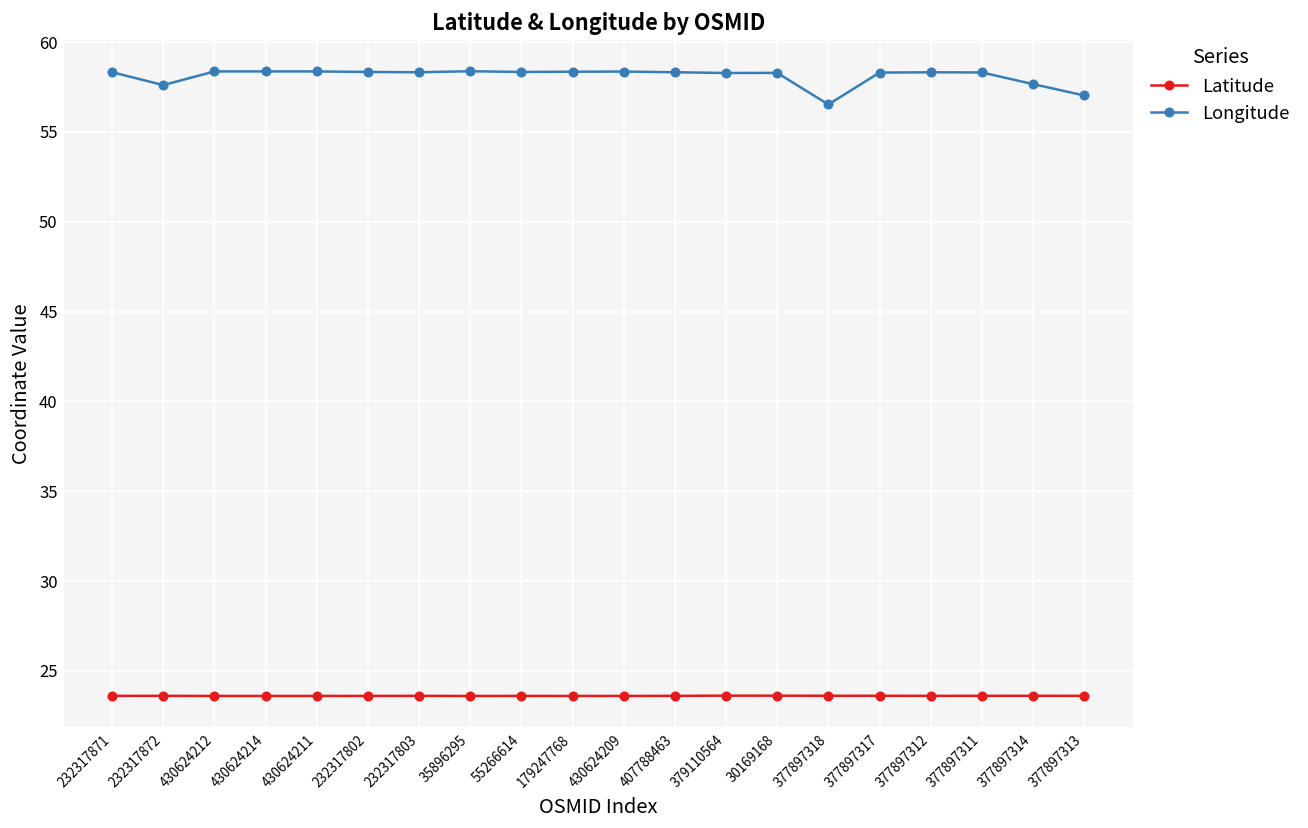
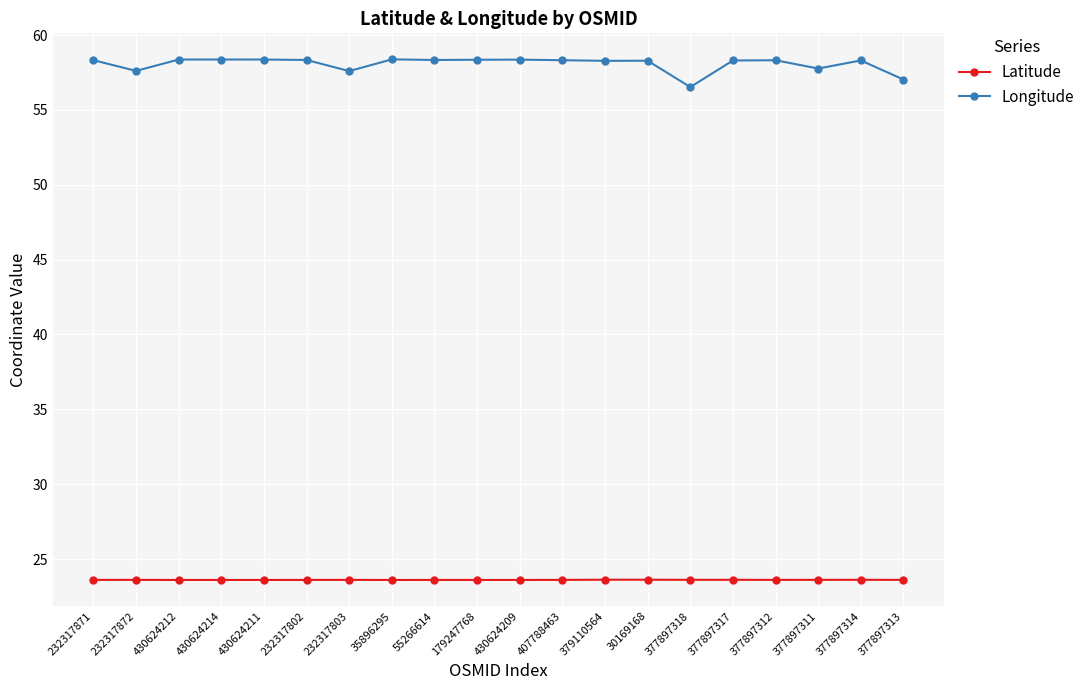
  {
    "Latitude": {
      "232317871": 23.6,
      "232317872": 23.6,
      "430624212": 23.6,
      "430624214": 23.6,
      "430624211": 23.6,
      "232317802": 23.6,
      "232317803": 23.6,
      "35896295": 23.6,
      "55266614": 23.6,
      "179247768": 23.6,
      "430624209": 23.6,
      "407788463": 23.6,
      "379110564": 23.6,
      "30169168": 23.6,
      "377897318": 23.6,
      "377897317": 23.6,
      "377897312": 23.6,
      "377897311": 23.6,
      "377897314": 23.6,
      "377897313": 23.6
    },
    "Longitude": {
      "232317871": 58.3,
      "232317872": 57.6,
      "430624212": 58.4,
      "430624214": 58.4,
      "430624211": 58.4,
      "232317802": 58.3,
-     "232317803": 58.3,
+     "232317803": 57.6,
      "35896295": 58.4,
      "55266614": 58.3,
      "179247768": 58.3,
      "430624209": 58.4,
      "407788463": 58.3,
      "379110564": 58.3,
      "30169168": 58.3,
      "377897318": 56.5,
      "377897317": 58.3,
      "377897312": 58.3,
-     "377897311": 58.3,
-     "377897314": 57.7,
+     "377897311": 57.8,
+     "377897314": 58.3,
      "377897313": 57.0
    }
  }
